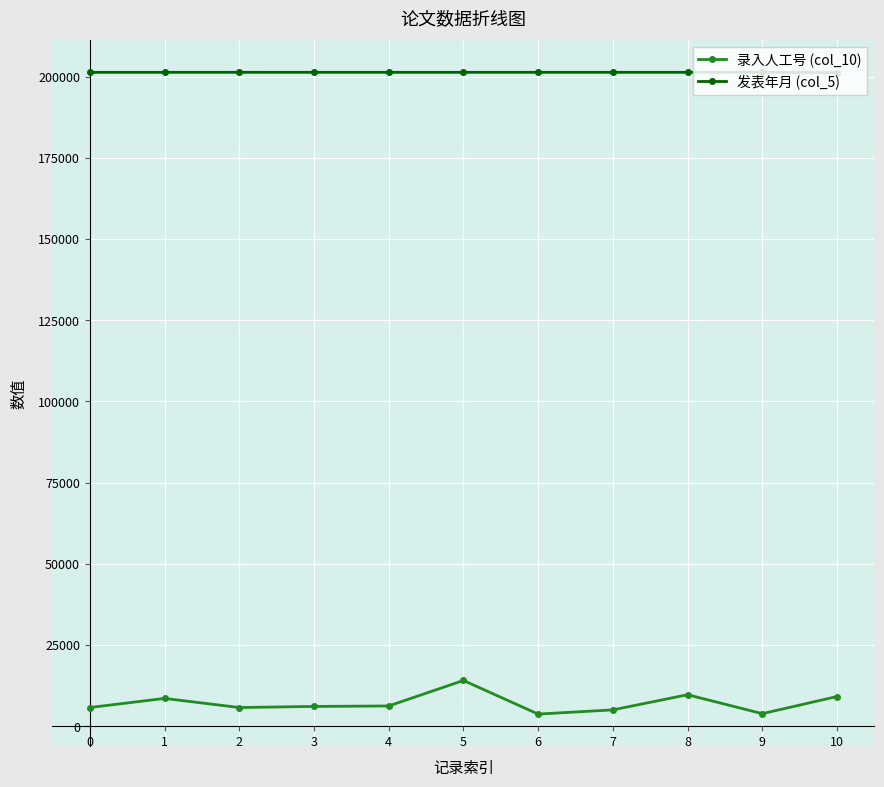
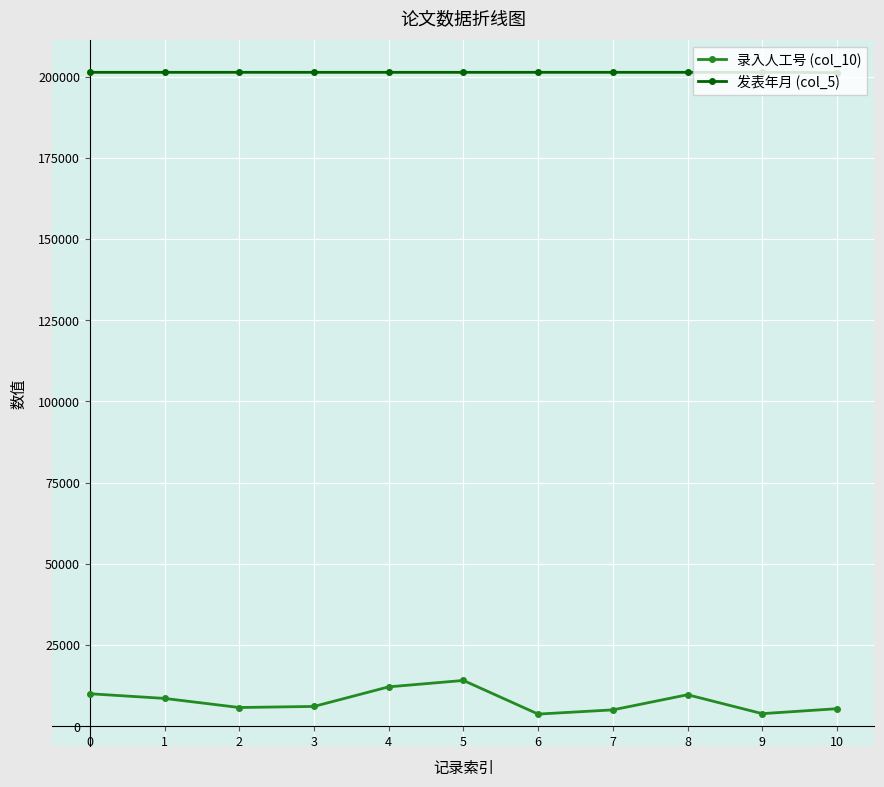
  {
    "录入人工号 (col_10)": {
-     "0": 6000,
+     "0": 10000,
      "1": 9000,
      "2": 6000,
      "3": 6000,
-     "4": 6000,
+     "4": 12000,
      "5": 14000,
      "6": 4000,
      "7": 5000,
      "8": 10000,
      "9": 4000,
-     "10": 9000
+     "10": 5000
    },
    "发表年月 (col_5)": {
      "0": 201000,
      "1": 201000,
      "2": 201000,
      "3": 201000,
      "4": 201000,
      "5": 201000,
      "6": 201000,
      "7": 201000,
      "8": 201000
    }
  }
